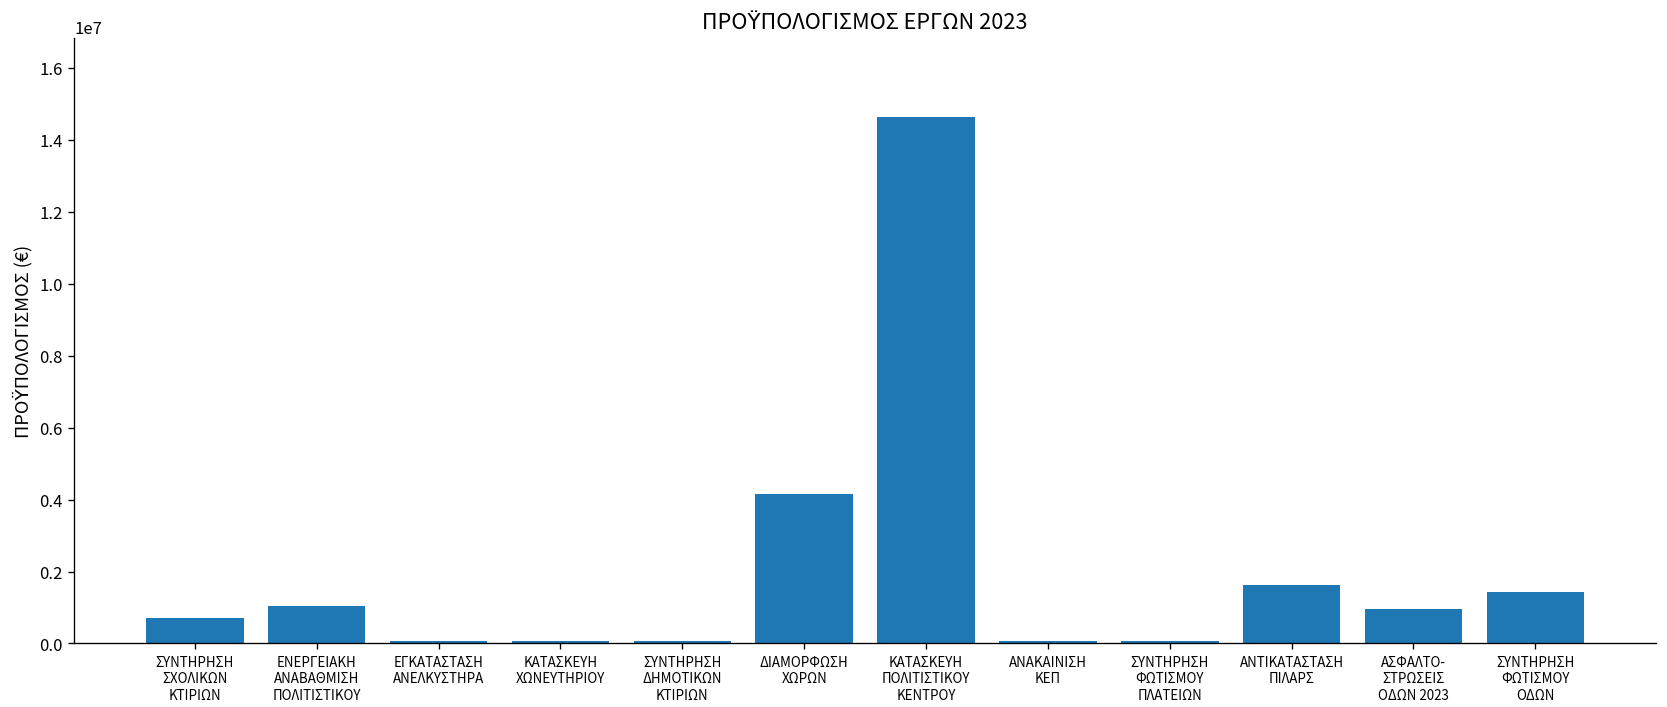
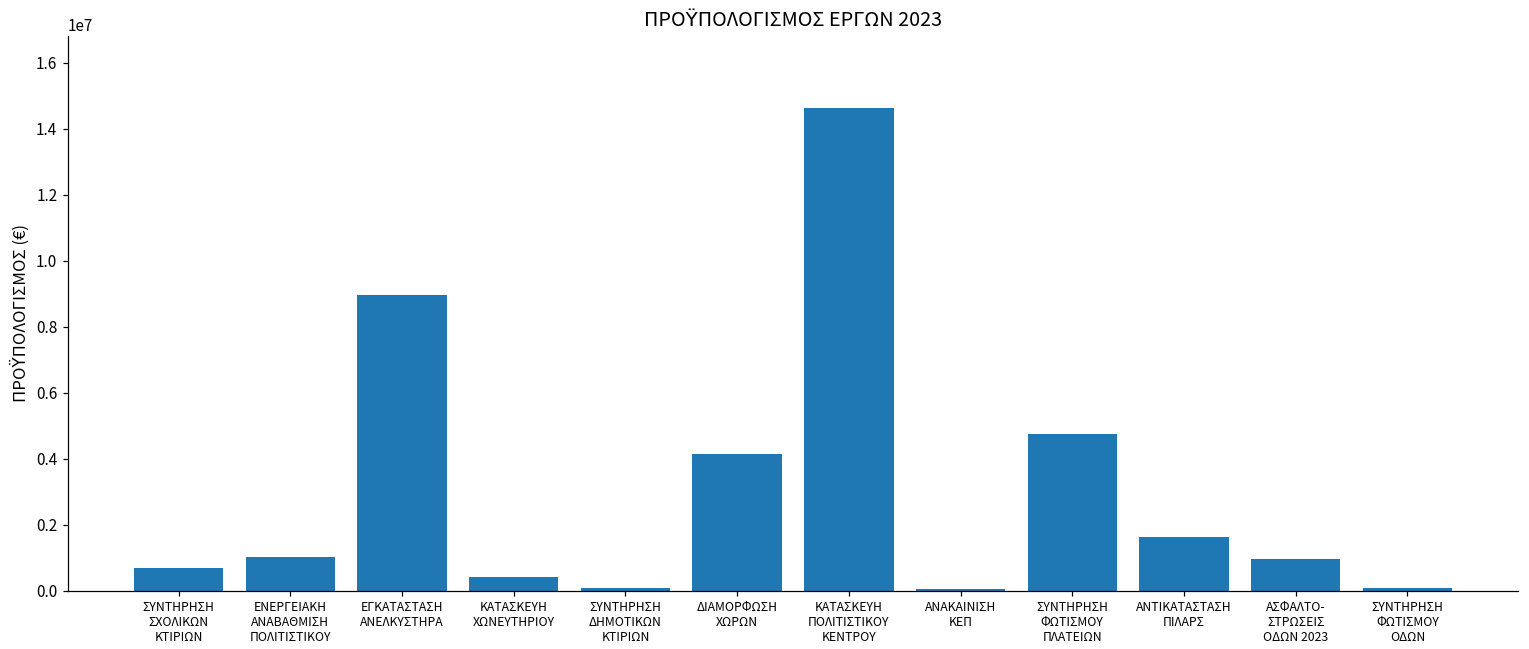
  {
    "ΣΥΝΤΗΡΗΣΗ ΣΧΟΛΙΚΩΝ ΚΤΙΡΙΩΝ": 700000,
    "ΕΝΕΡΓΕΙΑΚΗ ΑΝΑΒΑΘΜΙΣΗ ΠΟΛΙΤΙΣΤΙΚΟΥ": 1000000,
-   "ΕΓΚΑΤΑΣΤΑΣΗ ΑΝΕΛΚΥΣΤΗΡΑ": 100000,
-   "ΚΑΤΑΣΚΕΥΗ ΧΩΝΕΥΤΗΡΙΟΥ": 100000,
+   "ΕΓΚΑΤΑΣΤΑΣΗ ΑΝΕΛΚΥΣΤΗΡΑ": 9000000,
+   "ΚΑΤΑΣΚΕΥΗ ΧΩΝΕΥΤΗΡΙΟΥ": 400000,
    "ΔΙΑΜΟΡΦΩΣΗ ΧΩΡΩΝ": 4200000,
    "ΚΑΤΑΣΚΕΥΗ ΠΟΛΙΤΙΣΤΙΚΟΥ ΚΕΝΤΡΟΥ": 14600000,
-   "ΣΥΝΤΗΡΗΣΗ ΦΩΤΙΣΜΟΥ ΠΛΑΤΕΙΩΝ": 100000,
+   "ΣΥΝΤΗΡΗΣΗ ΦΩΤΙΣΜΟΥ ΠΛΑΤΕΙΩΝ": 4800000,
    "ΑΝΤΙΚΑΤΑΣΤΑΣΗ ΠΙΛΑΡΣ": 1600000,
    "ΑΣΦΑΛΤΟ- ΣΤΡΩΣΕΙΣ ΟΔΩΝ 2023": 1000000,
-   "ΣΥΝΤΗΡΗΣΗ ΦΩΤΙΣΜΟΥ ΟΔΩΝ": 1400000
+   "ΣΥΝΤΗΡΗΣΗ ΦΩΤΙΣΜΟΥ ΟΔΩΝ": 100000
  }
